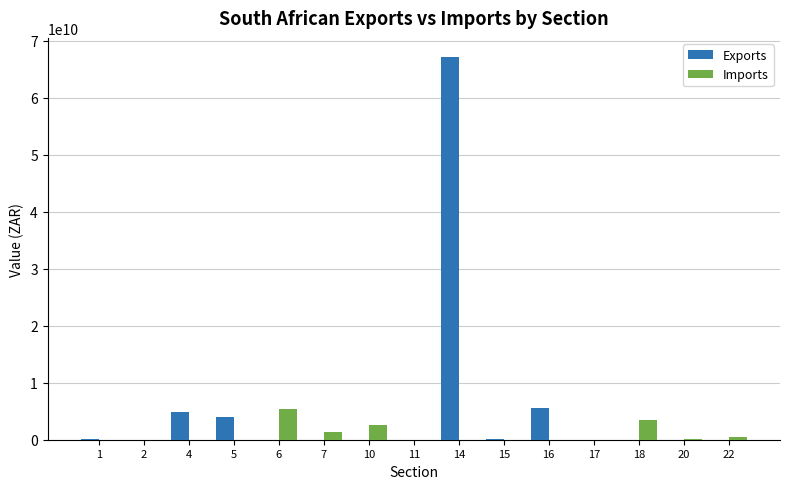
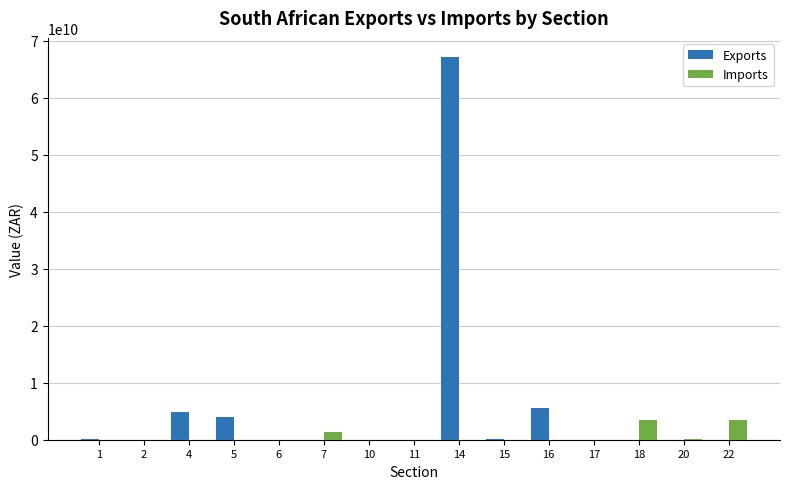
  {
    "Exports": {
      "4": 5000000000,
      "5": 4000000000,
      "14": 67000000000,
      "16": 5000000000
    },
    "Imports": {
-     "6": 5000000000,
+     "6": 0,
      "7": 1000000000,
-     "10": 3000000000,
+     "10": 0,
      "18": 4000000000,
-     "22": 1000000000
+     "22": 3000000000
    }
  }
